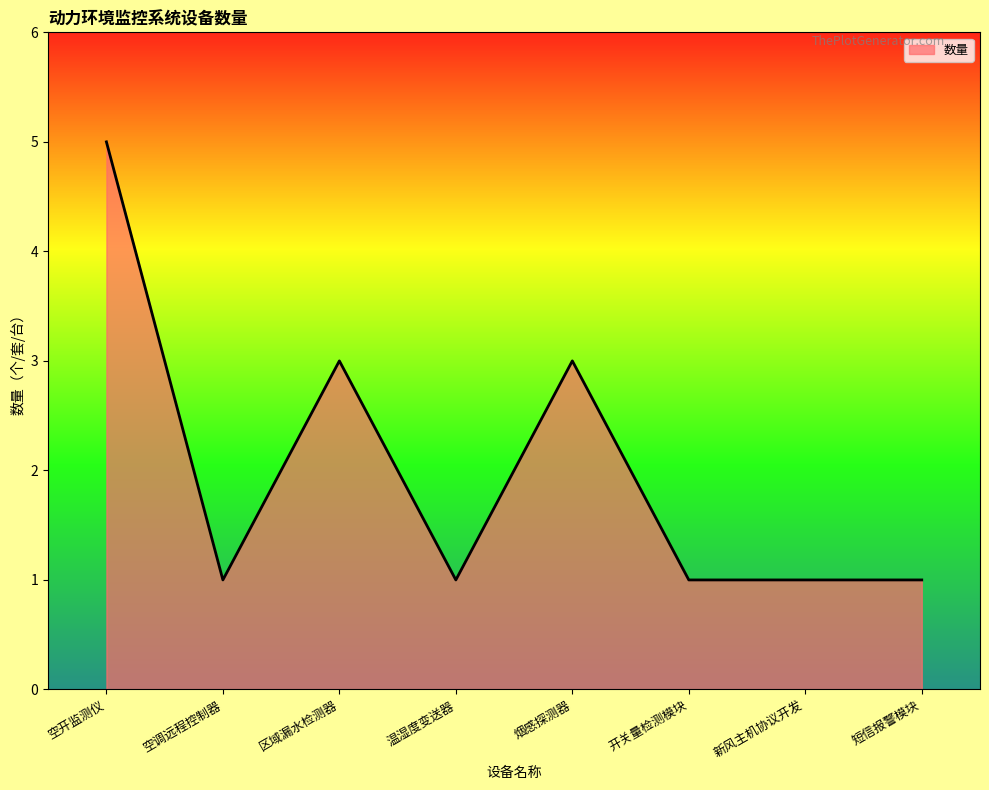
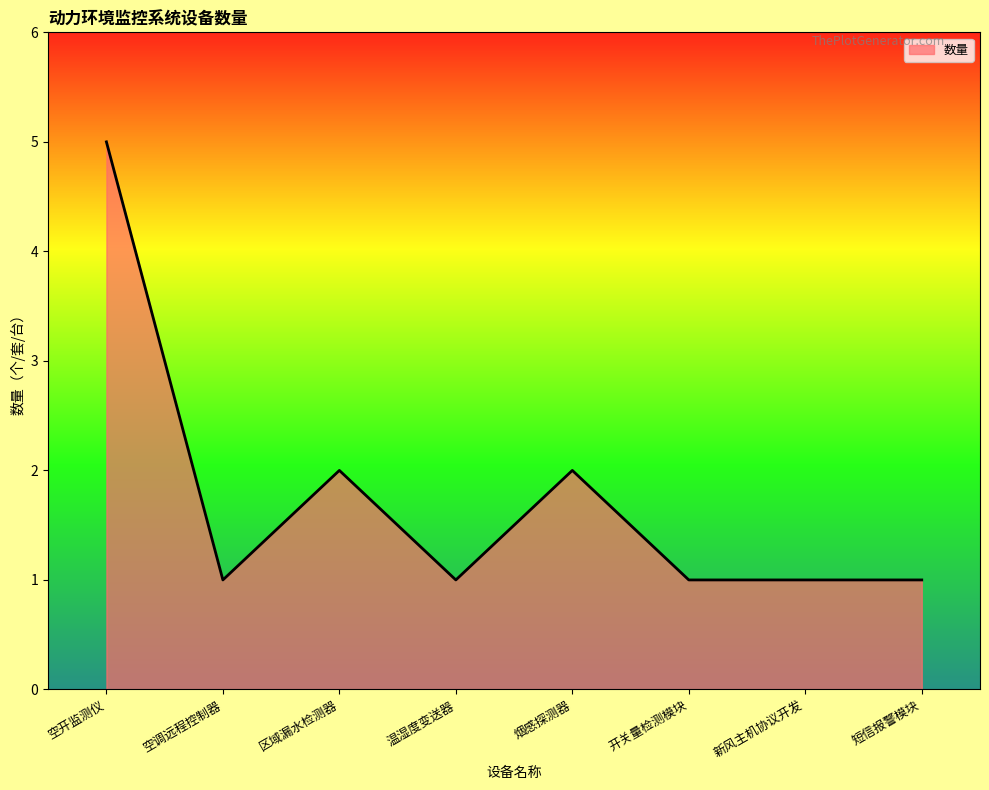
  {
    "空开监测仪": 5,
    "空调远程控制器": 1,
-   "区域漏水检测器": 3,
+   "区域漏水检测器": 2,
    "温湿度变送器": 1,
-   "烟感探测器": 3,
+   "烟感探测器": 2,
    "开关量检测模块": 1,
    "新风主机协议开发": 1,
    "短信报警模块": 1
  }
